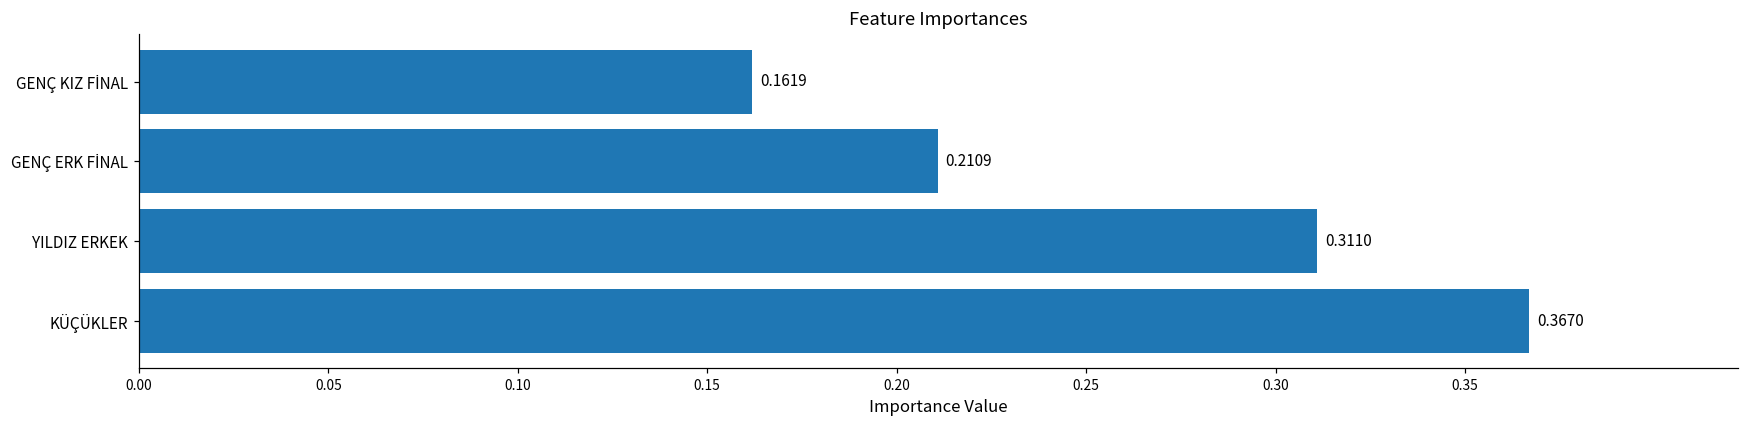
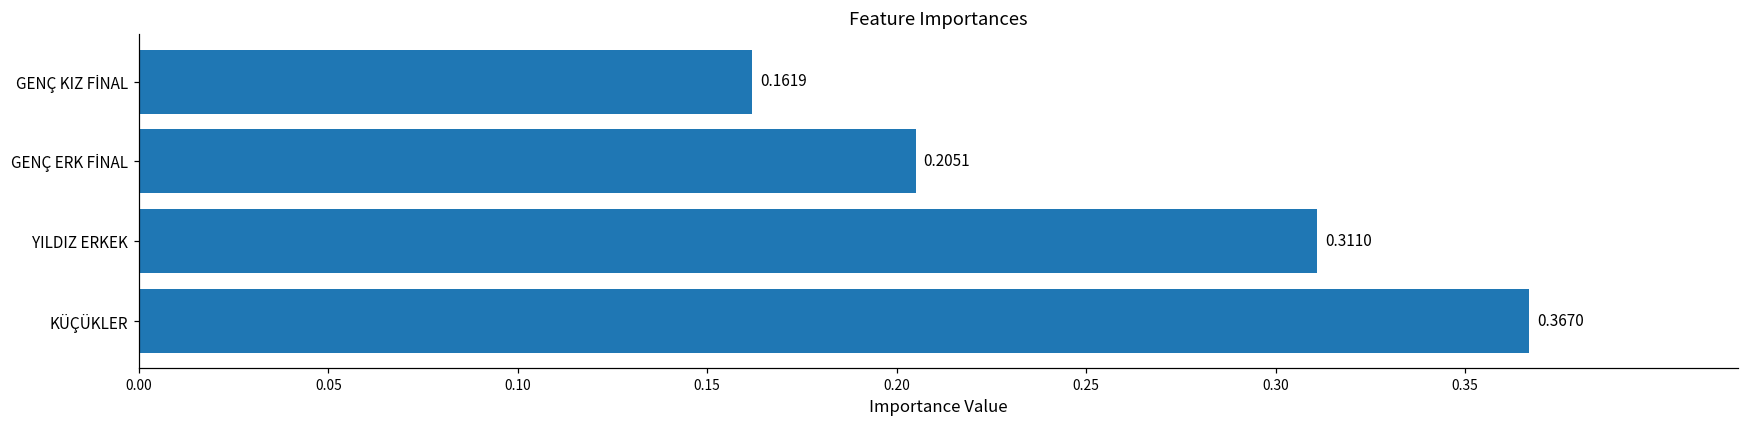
  {
    "GENÇ KIZ FİNAL": 0.1619,
-   "GENÇ ERK FİNAL": 0.2109,
+   "GENÇ ERK FİNAL": 0.2051,
    "YILDIZ ERKEK": 0.3110,
    "KÜÇÜKLER": 0.3670
  }
